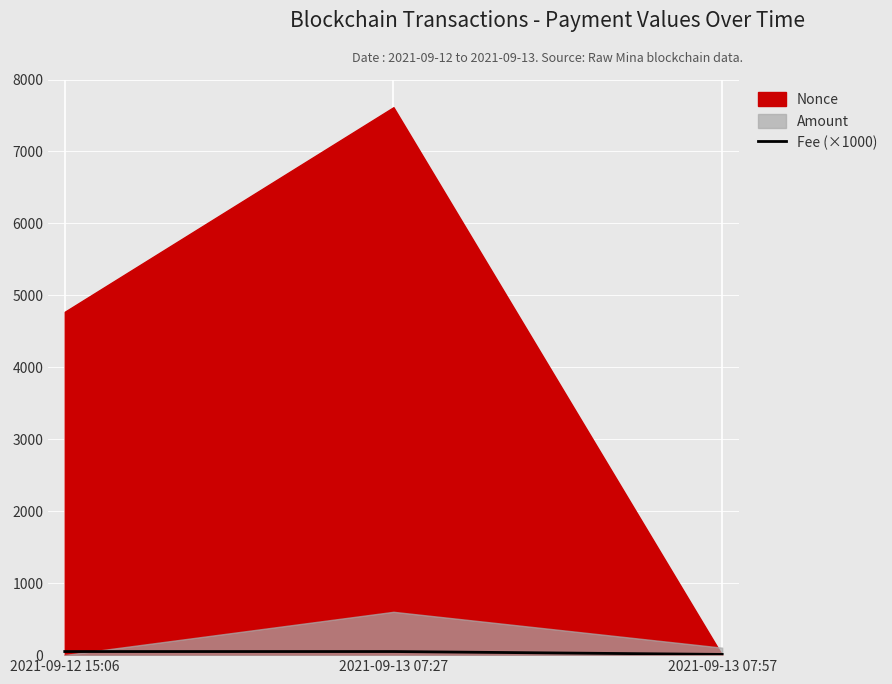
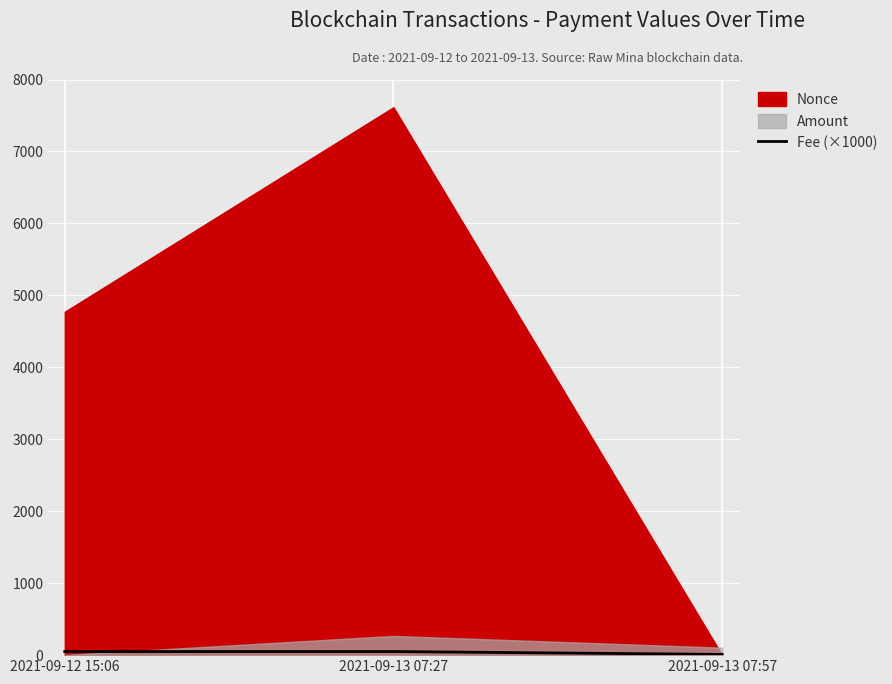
  {
    "Fee (×1000)": {
      "2021-09-12 15:06": 100,
      "2021-09-13 07:27": 100
    },
    "Nonce": {
      "2021-09-12 15:06": 4800,
      "2021-09-13 07:27": 7600
    },
    "Amount": {
-     "2021-09-13 07:27": 600,
+     "2021-09-13 07:27": 300,
      "2021-09-13 07:57": 100
    }
  }
